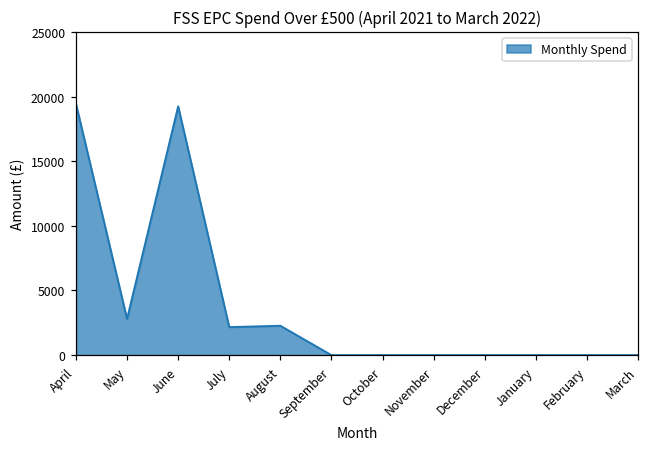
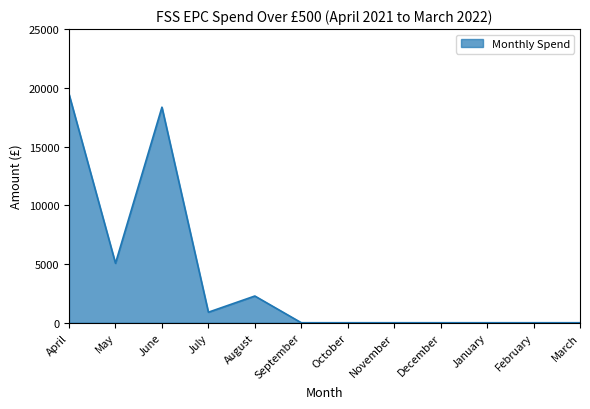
  {
    "April": 19500,
-   "May": 2800,
-   "June": 19300,
-   "July": 2200,
+   "May": 5100,
+   "June": 18400,
+   "July": 900,
    "August": 2300,
    "September": 0,
    "October": 0,
    "November": 0,
    "December": 0,
    "January": 0,
    "February": 0,
    "March": 0
  }
